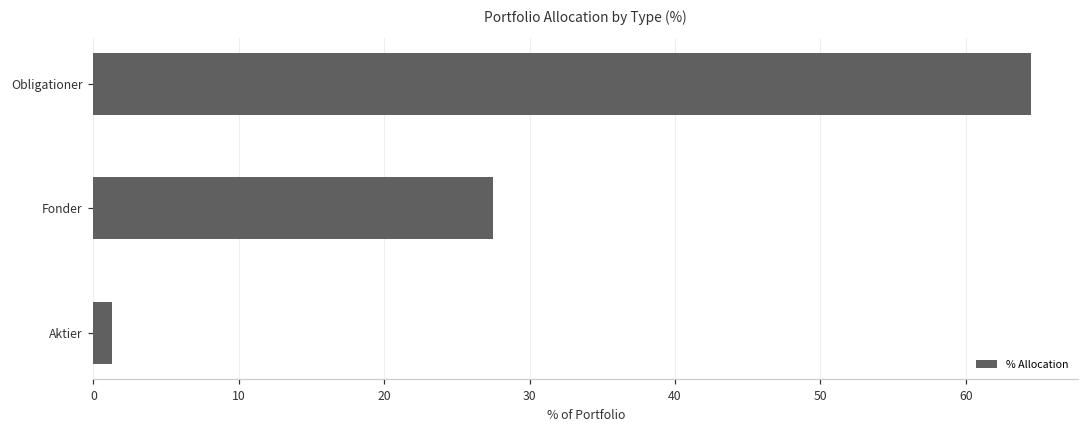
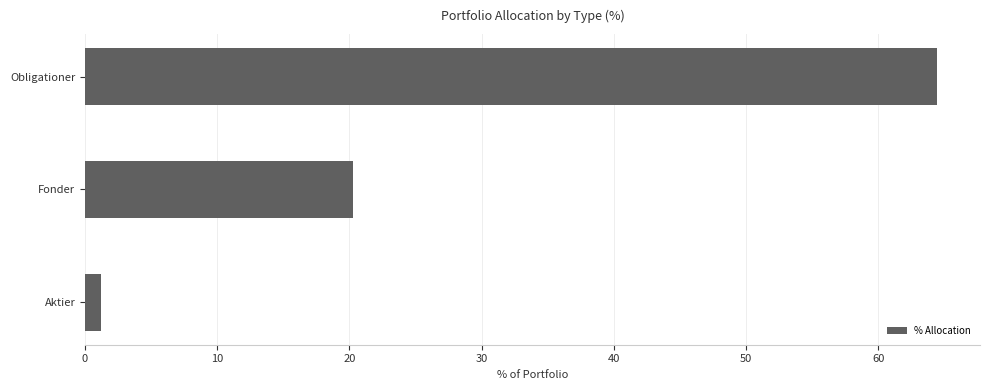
  {
    "Obligationer": 64.5,
-   "Fonder": 27.5,
+   "Fonder": 20.3,
    "Aktier": 1.2
  }
